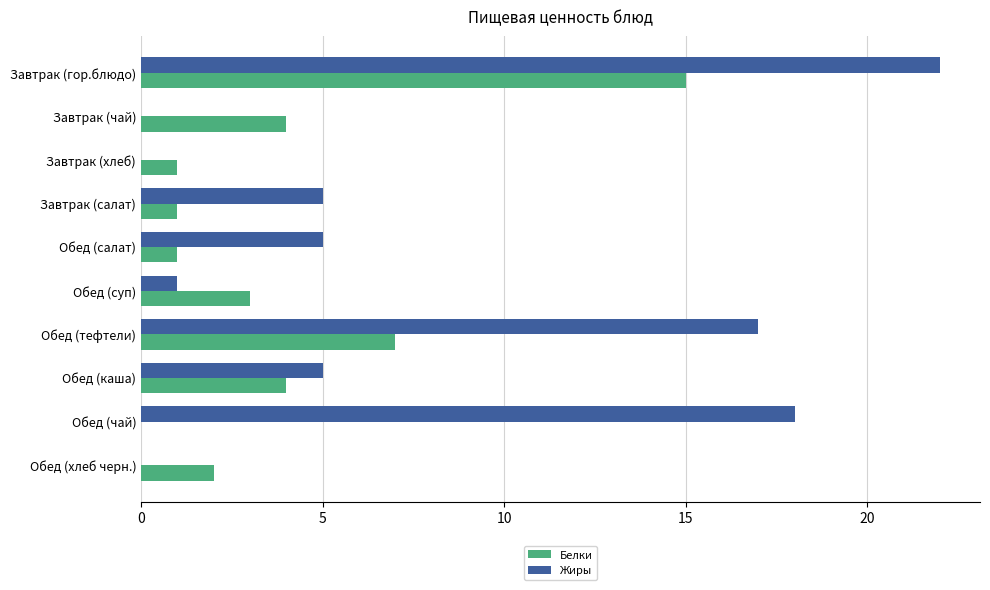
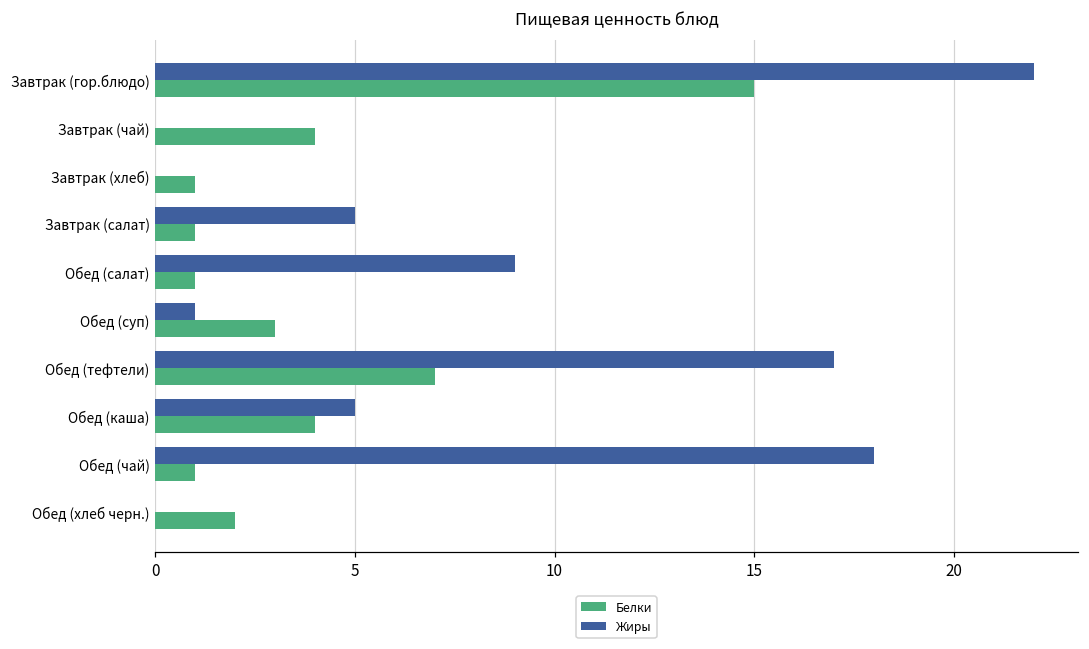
  {
    "Белки": {
      "Завтрак (гор.блюдо)": 15,
      "Завтрак (чай)": 4,
      "Завтрак (хлеб)": 1,
      "Завтрак (салат)": 1,
      "Обед (салат)": 1,
      "Обед (суп)": 3,
      "Обед (тефтели)": 7,
      "Обед (каша)": 4,
-     "Обед (чай)": 0,
+     "Обед (чай)": 1,
      "Обед (хлеб черн.)": 2
    },
    "Жиры": {
      "Завтрак (гор.блюдо)": 22,
      "Завтрак (чай)": 0,
      "Завтрак (хлеб)": 0,
      "Завтрак (салат)": 5,
-     "Обед (салат)": 5,
+     "Обед (салат)": 9,
      "Обед (суп)": 1,
      "Обед (тефтели)": 17,
      "Обед (каша)": 5,
      "Обед (чай)": 18,
      "Обед (хлеб черн.)": 0
    }
  }
